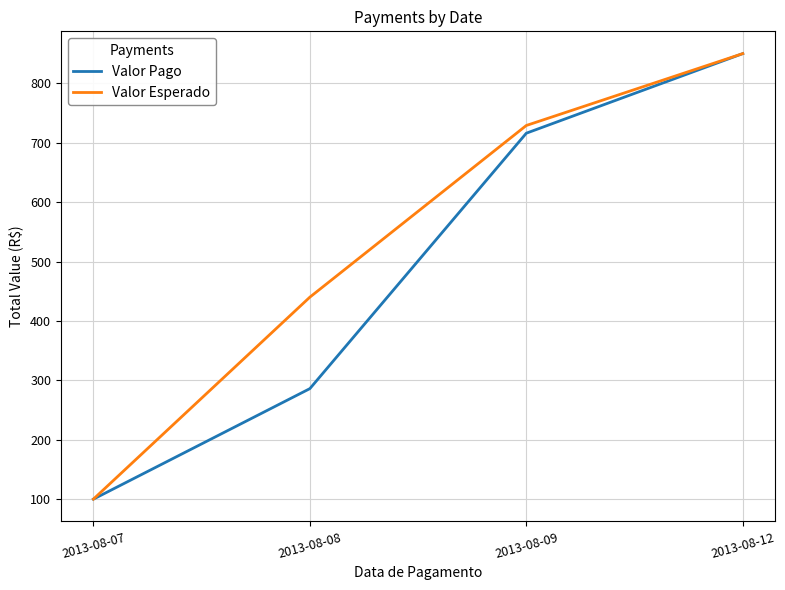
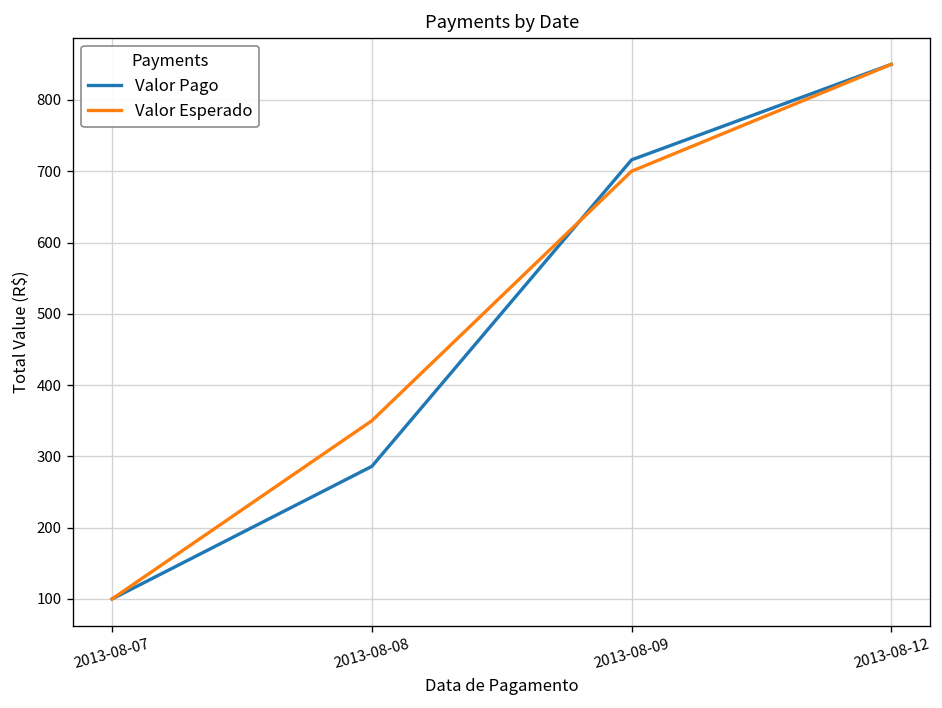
  {
    "Valor Pago": {
      "2013-08-08": 290,
      "2013-08-09": 720
    },
    "Valor Esperado": {
-     "2013-08-08": 440,
-     "2013-08-09": 730
+     "2013-08-08": 350,
+     "2013-08-09": 700
    }
  }
